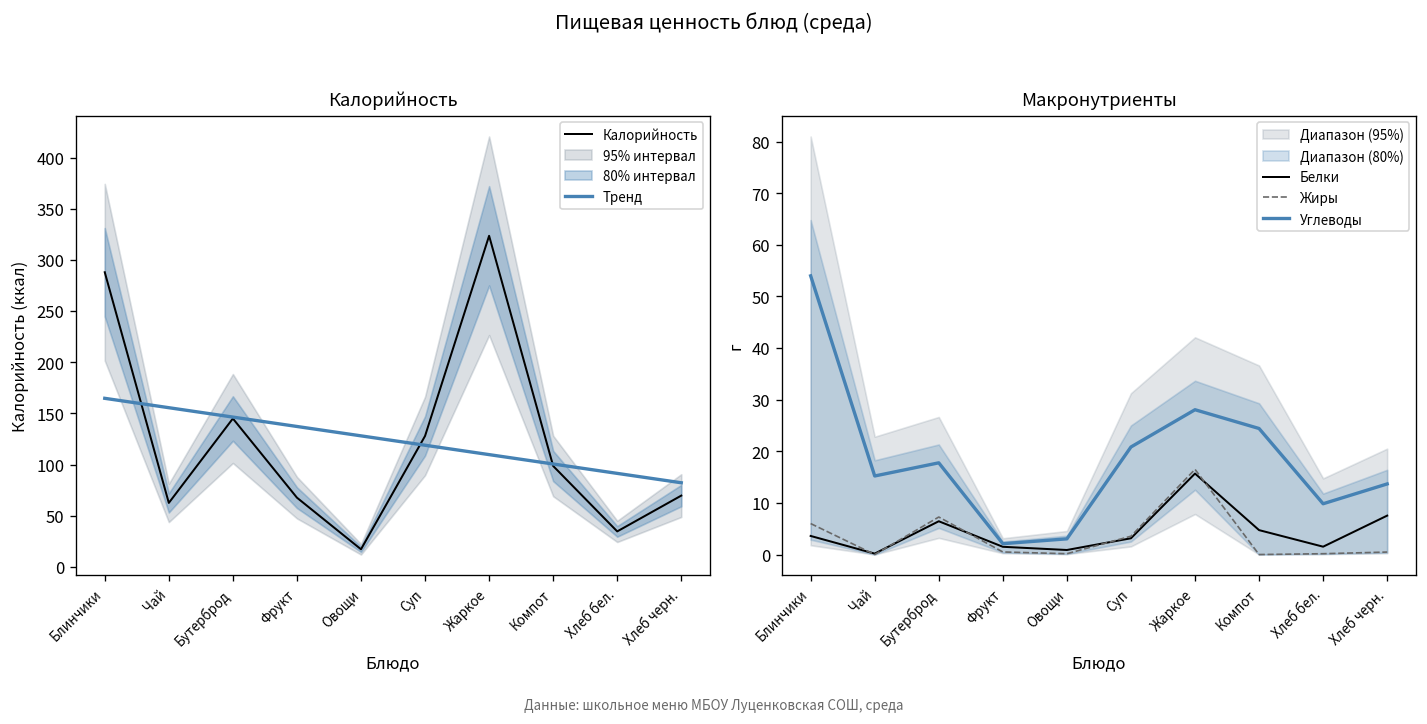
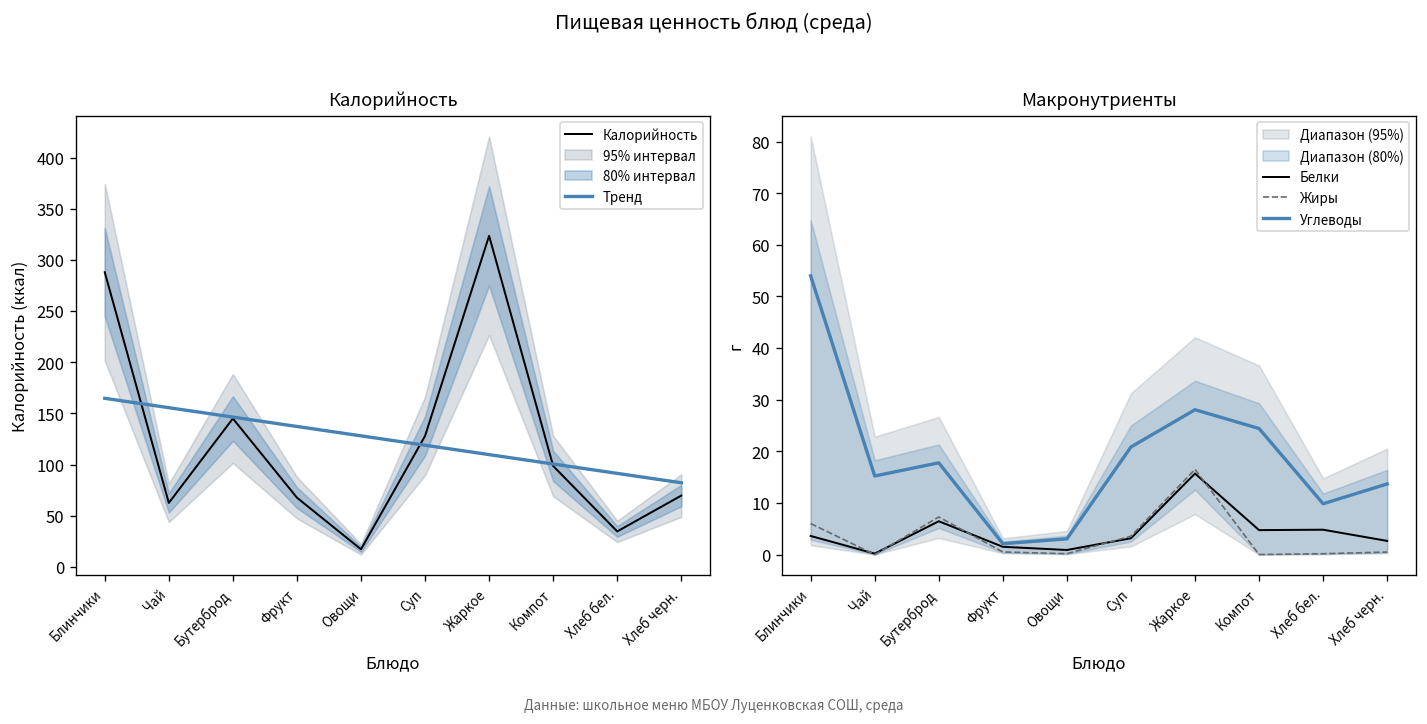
  {
    "Калорийность": {
      "Калорийность": {
        "Блинчики": 290,
        "Чай": 60,
        "Фрукт": 70,
        "Суп": 130,
        "Жаркое": 320,
        "Хлеб бел.": 30,
        "Хлеб черн.": 70
      }
    },
    "Макронутриенты": {
      "Белки": {
        "Блинчики": 4,
        "Бутерброд": 6,
        "Фрукт": 2,
        "Овощи": 1,
        "Жаркое": 16,
        "Компот": 5,
-       "Хлеб бел.": 2,
-       "Хлеб черн.": 8
+       "Хлеб бел.": 5,
+       "Хлеб черн.": 3
      }
    }
  }
